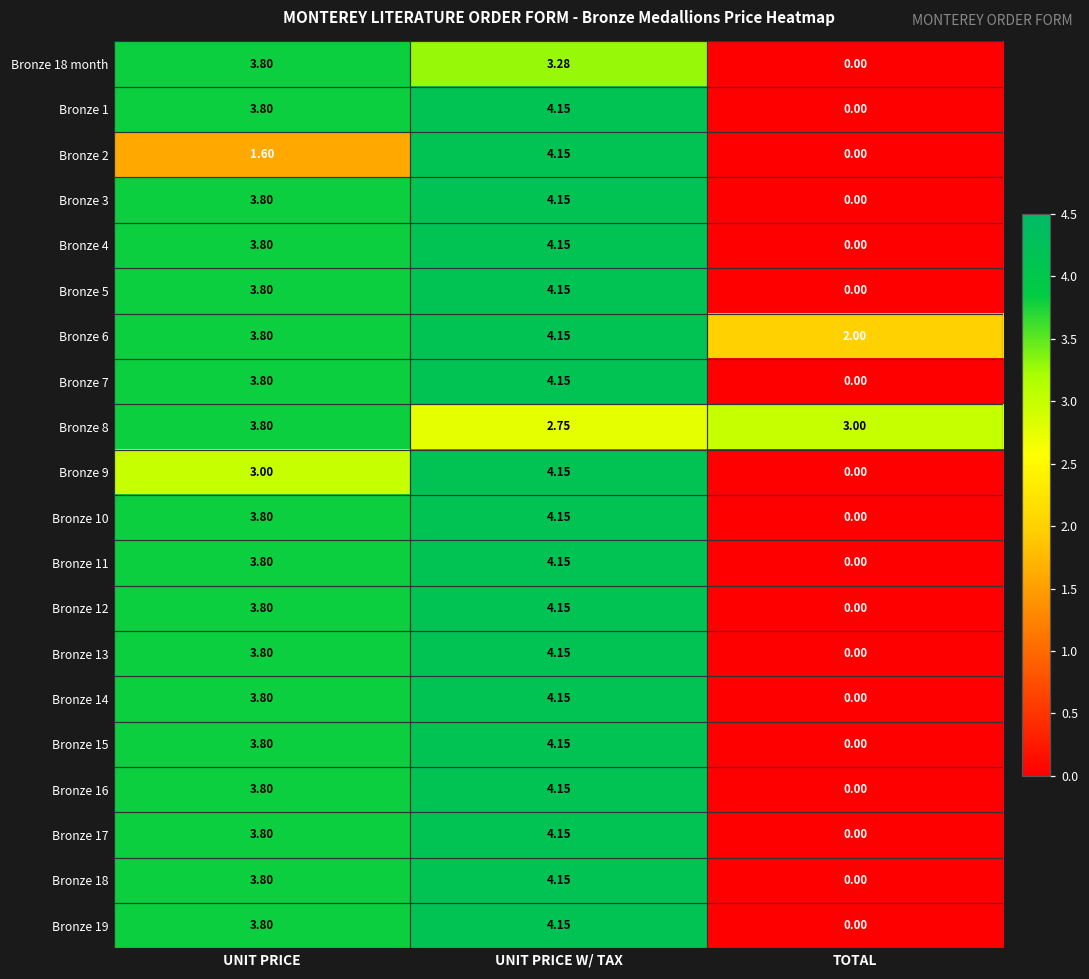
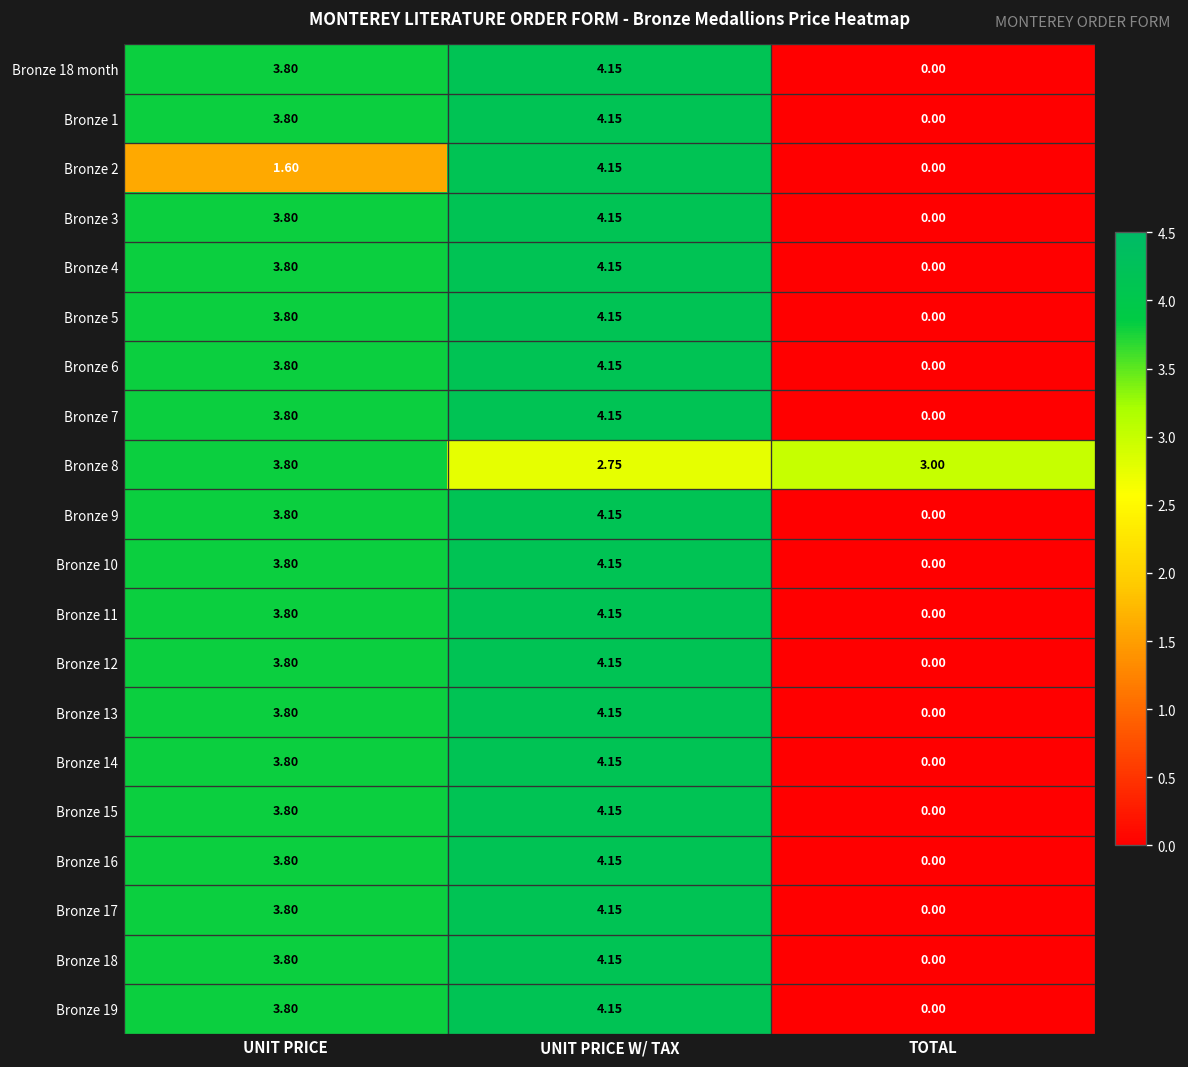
  {
    "Bronze 18 month": {
      "UNIT PRICE": 3.80,
-     "UNIT PRICE W/ TAX": 3.28,
+     "UNIT PRICE W/ TAX": 4.15,
      "TOTAL": 0.00
    },
    "Bronze 1": {
      "UNIT PRICE": 3.80,
      "UNIT PRICE W/ TAX": 4.15,
      "TOTAL": 0.00
    },
    "Bronze 2": {
      "UNIT PRICE": 1.60,
      "UNIT PRICE W/ TAX": 4.15,
      "TOTAL": 0.00
    },
    "Bronze 3": {
      "UNIT PRICE": 3.80,
      "UNIT PRICE W/ TAX": 4.15,
      "TOTAL": 0.00
    },
    "Bronze 4": {
      "UNIT PRICE": 3.80,
      "UNIT PRICE W/ TAX": 4.15,
      "TOTAL": 0.00
    },
    "Bronze 5": {
      "UNIT PRICE": 3.80,
      "UNIT PRICE W/ TAX": 4.15,
      "TOTAL": 0.00
    },
    "Bronze 6": {
      "UNIT PRICE": 3.80,
      "UNIT PRICE W/ TAX": 4.15,
-     "TOTAL": 2.00
+     "TOTAL": 0.00
    },
    "Bronze 7": {
      "UNIT PRICE": 3.80,
      "UNIT PRICE W/ TAX": 4.15,
      "TOTAL": 0.00
    },
    "Bronze 8": {
      "UNIT PRICE": 3.80,
      "UNIT PRICE W/ TAX": 2.75,
      "TOTAL": 3.00
    },
    "Bronze 9": {
-     "UNIT PRICE": 3.00,
+     "UNIT PRICE": 3.80,
      "UNIT PRICE W/ TAX": 4.15,
      "TOTAL": 0.00
    },
    "Bronze 10": {
      "UNIT PRICE": 3.80,
      "UNIT PRICE W/ TAX": 4.15,
      "TOTAL": 0.00
    },
    "Bronze 11": {
      "UNIT PRICE": 3.80,
      "UNIT PRICE W/ TAX": 4.15,
      "TOTAL": 0.00
    },
    "Bronze 12": {
      "UNIT PRICE": 3.80,
      "UNIT PRICE W/ TAX": 4.15,
      "TOTAL": 0.00
    },
    "Bronze 13": {
      "UNIT PRICE": 3.80,
      "UNIT PRICE W/ TAX": 4.15,
      "TOTAL": 0.00
    },
    "Bronze 14": {
      "UNIT PRICE": 3.80,
      "UNIT PRICE W/ TAX": 4.15,
      "TOTAL": 0.00
    },
    "Bronze 15": {
      "UNIT PRICE": 3.80,
      "UNIT PRICE W/ TAX": 4.15,
      "TOTAL": 0.00
    },
    "Bronze 16": {
      "UNIT PRICE": 3.80,
      "UNIT PRICE W/ TAX": 4.15,
      "TOTAL": 0.00
    },
    "Bronze 17": {
      "UNIT PRICE": 3.80,
      "UNIT PRICE W/ TAX": 4.15,
      "TOTAL": 0.00
    },
    "Bronze 18": {
      "UNIT PRICE": 3.80,
      "UNIT PRICE W/ TAX": 4.15,
      "TOTAL": 0.00
    },
    "Bronze 19": {
      "UNIT PRICE": 3.80,
      "UNIT PRICE W/ TAX": 4.15,
      "TOTAL": 0.00
    }
  }
